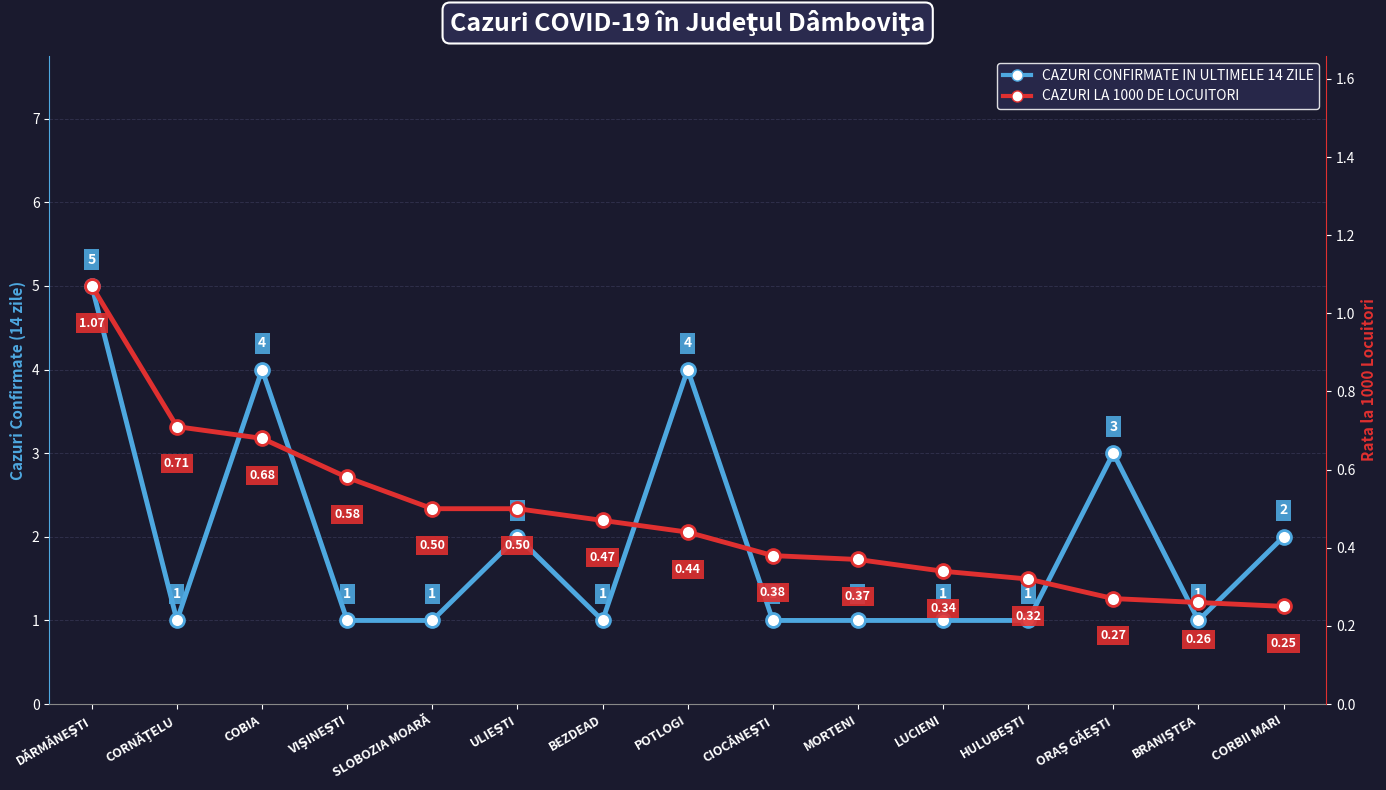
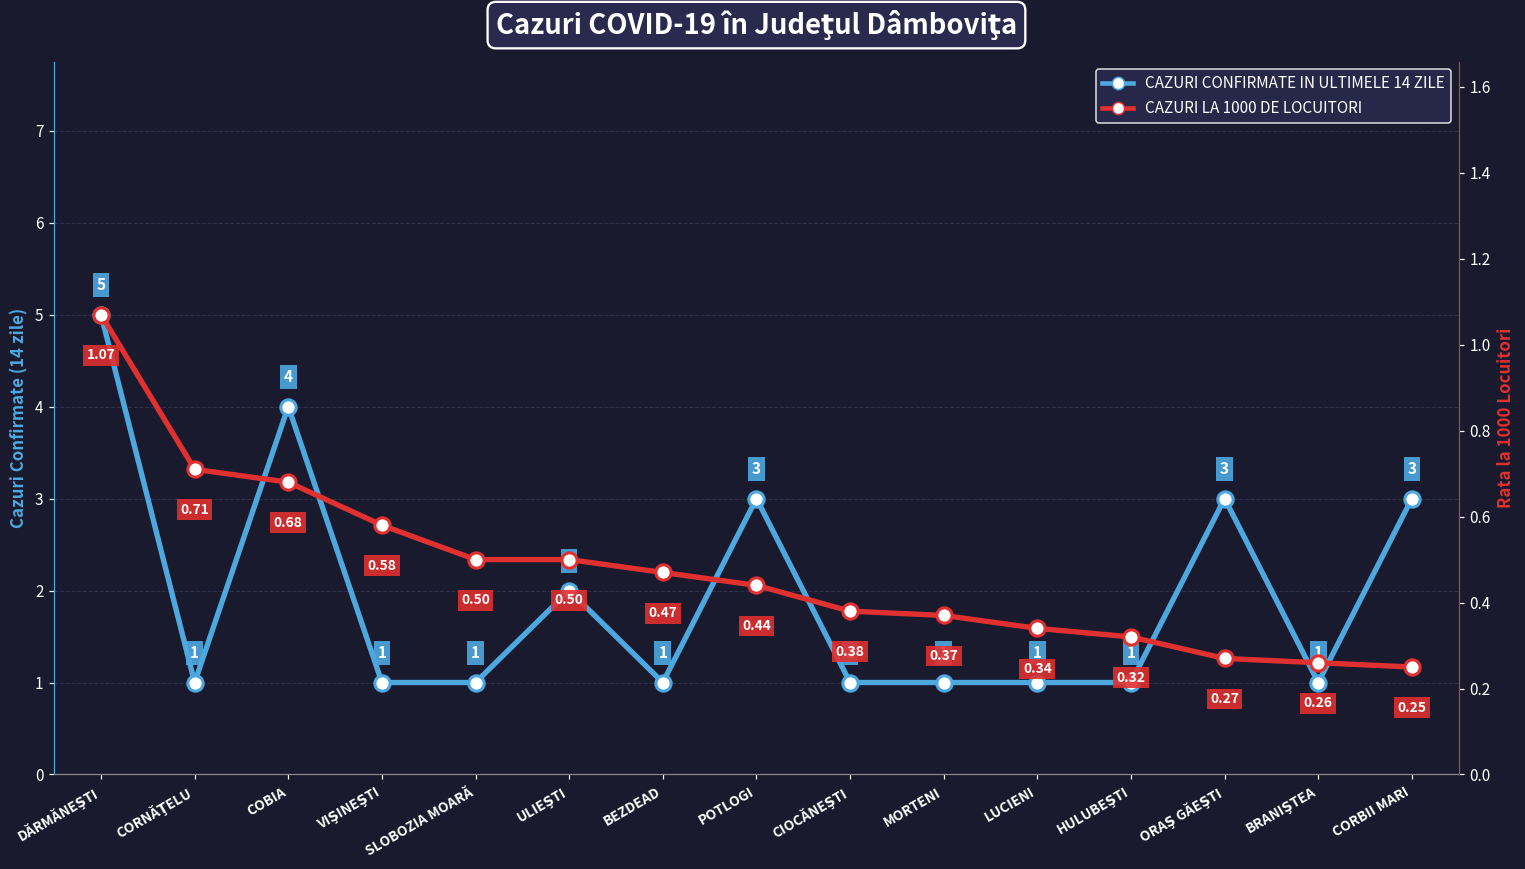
  {
    "CAZURI CONFIRMATE IN ULTIMELE 14 ZILE": {
-     "POTLOGI": 4,
-     "CORBII MARI": 2
+     "POTLOGI": 3,
+     "CORBII MARI": 3
    }
  }
